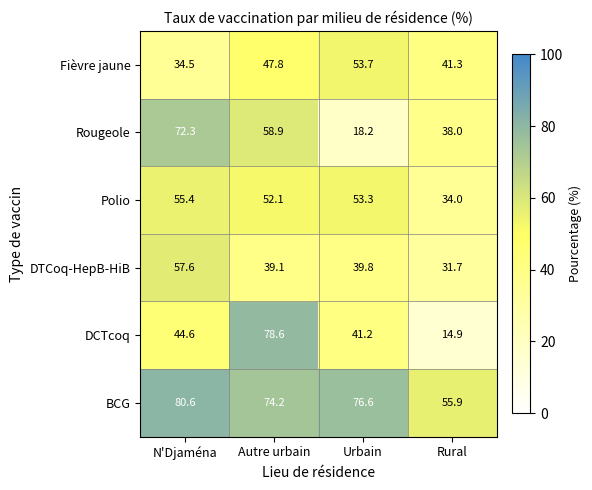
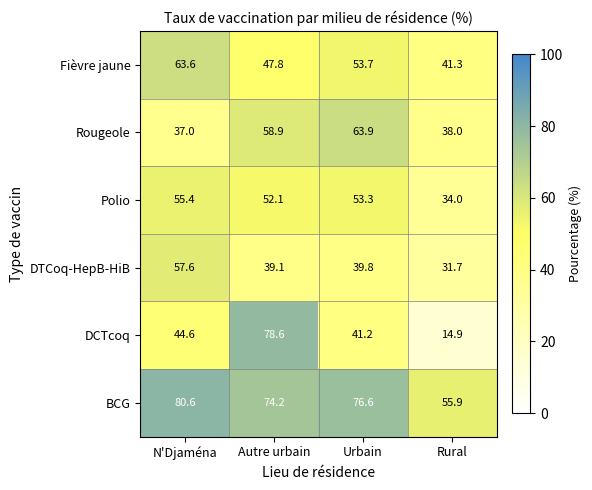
  {
    "Fièvre jaune": {
-     "N'Djaména": 34.5,
+     "N'Djaména": 63.6,
      "Autre urbain": 47.8,
      "Urbain": 53.7,
      "Rural": 41.3
    },
    "Rougeole": {
-     "N'Djaména": 72.3,
+     "N'Djaména": 37.0,
      "Autre urbain": 58.9,
-     "Urbain": 18.2,
+     "Urbain": 63.9,
      "Rural": 38.0
    },
    "Polio": {
      "N'Djaména": 55.4,
      "Autre urbain": 52.1,
      "Urbain": 53.3,
      "Rural": 34.0
    },
    "DTCoq-HepB-HiB": {
      "N'Djaména": 57.6,
      "Autre urbain": 39.1,
      "Urbain": 39.8,
      "Rural": 31.7
    },
    "DCTcoq": {
      "N'Djaména": 44.6,
      "Autre urbain": 78.6,
      "Urbain": 41.2,
      "Rural": 14.9
    },
    "BCG": {
      "N'Djaména": 80.6,
      "Autre urbain": 74.2,
      "Urbain": 76.6,
      "Rural": 55.9
    }
  }
